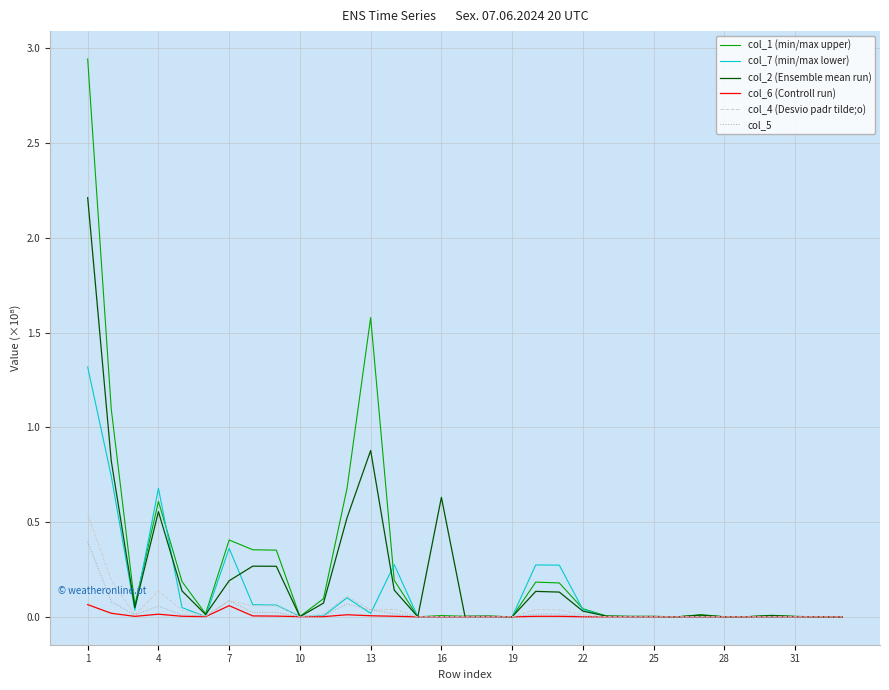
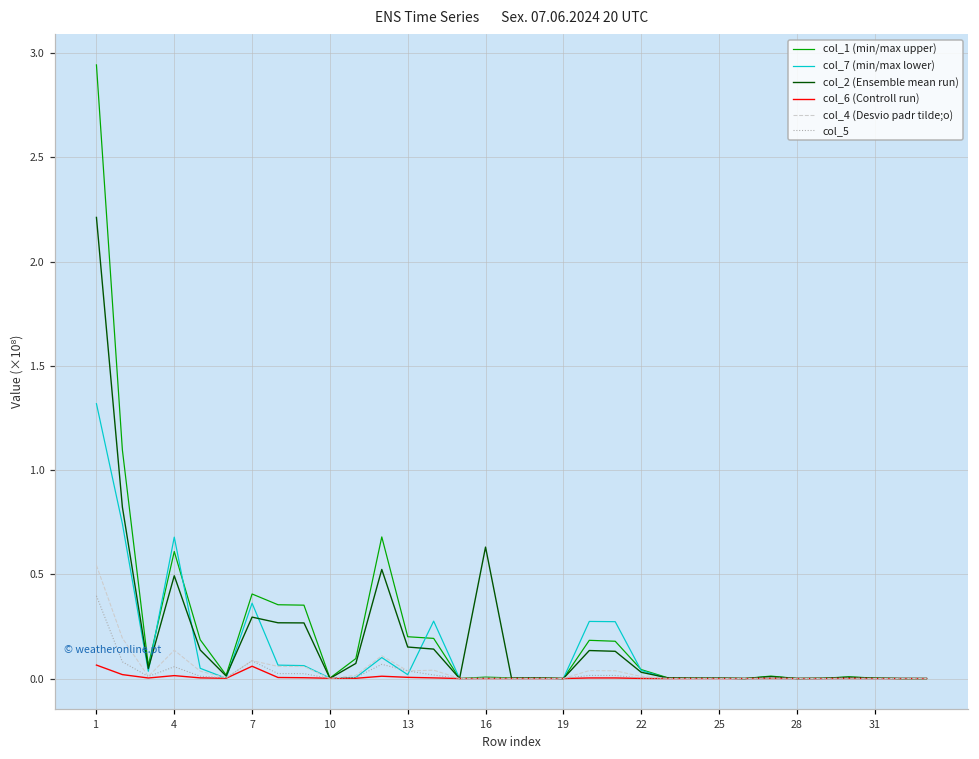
  {
    "col_1 (min/max upper)": {
      "4": 0.61,
-     "13": 1.58
+     "13": 0.20
    },
    "col_7 (min/max lower)": {
      "1": 1.32,
      "7": 0.36
    },
    "col_2 (Ensemble mean run)": {
      "1": 2.21,
-     "4": 0.56,
-     "7": 0.19,
-     "13": 0.88,
+     "4": 0.49,
+     "7": 0.29,
+     "13": 0.15,
      "16": 0.63
    },
    "col_6 (Controll run)": {
      "1": 0.06,
      "4": 0.01,
      "7": 0.06
    }
  }
